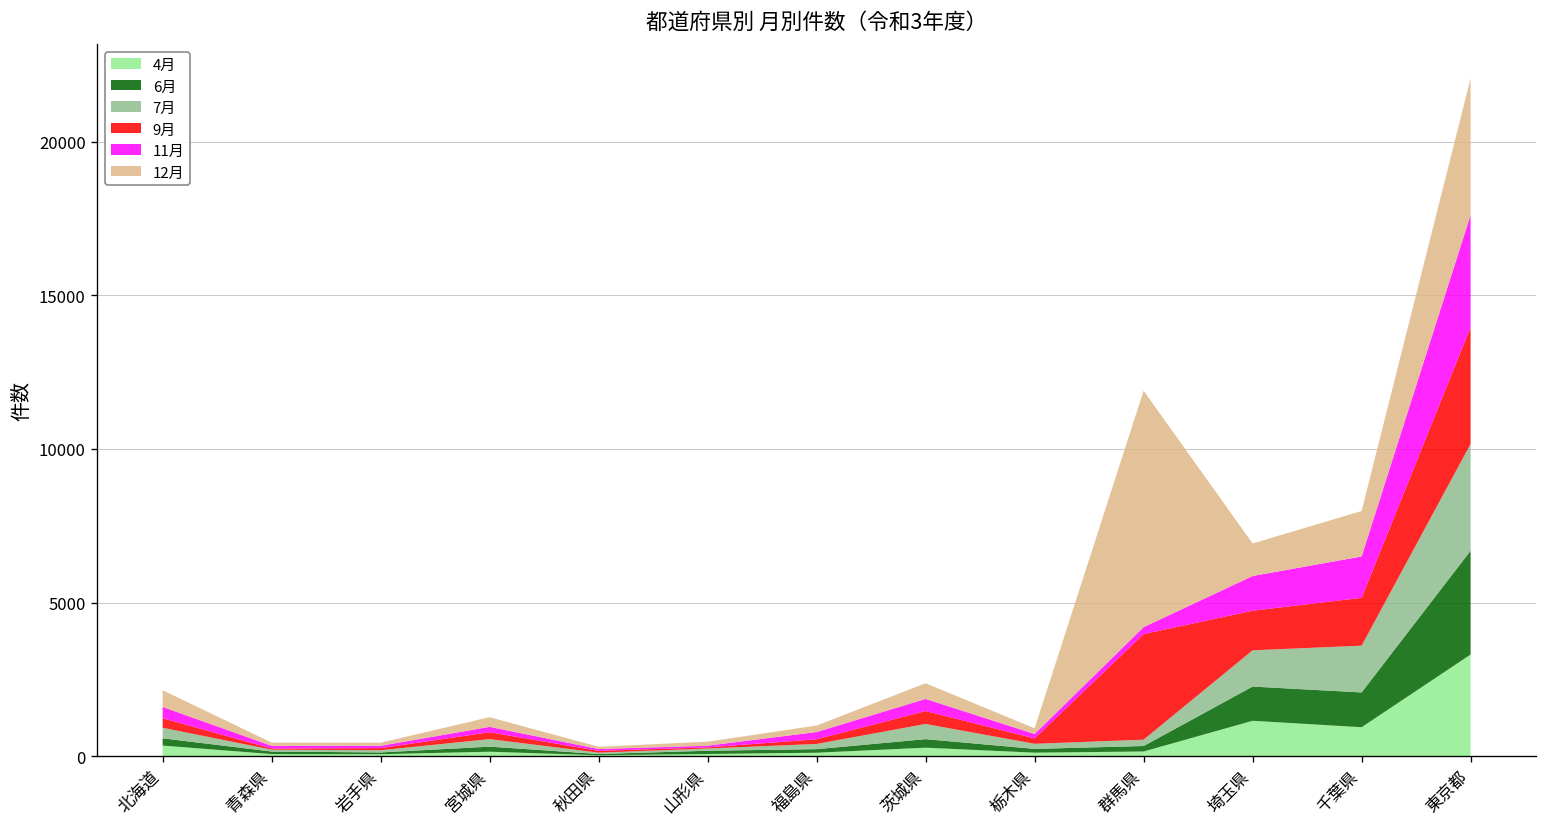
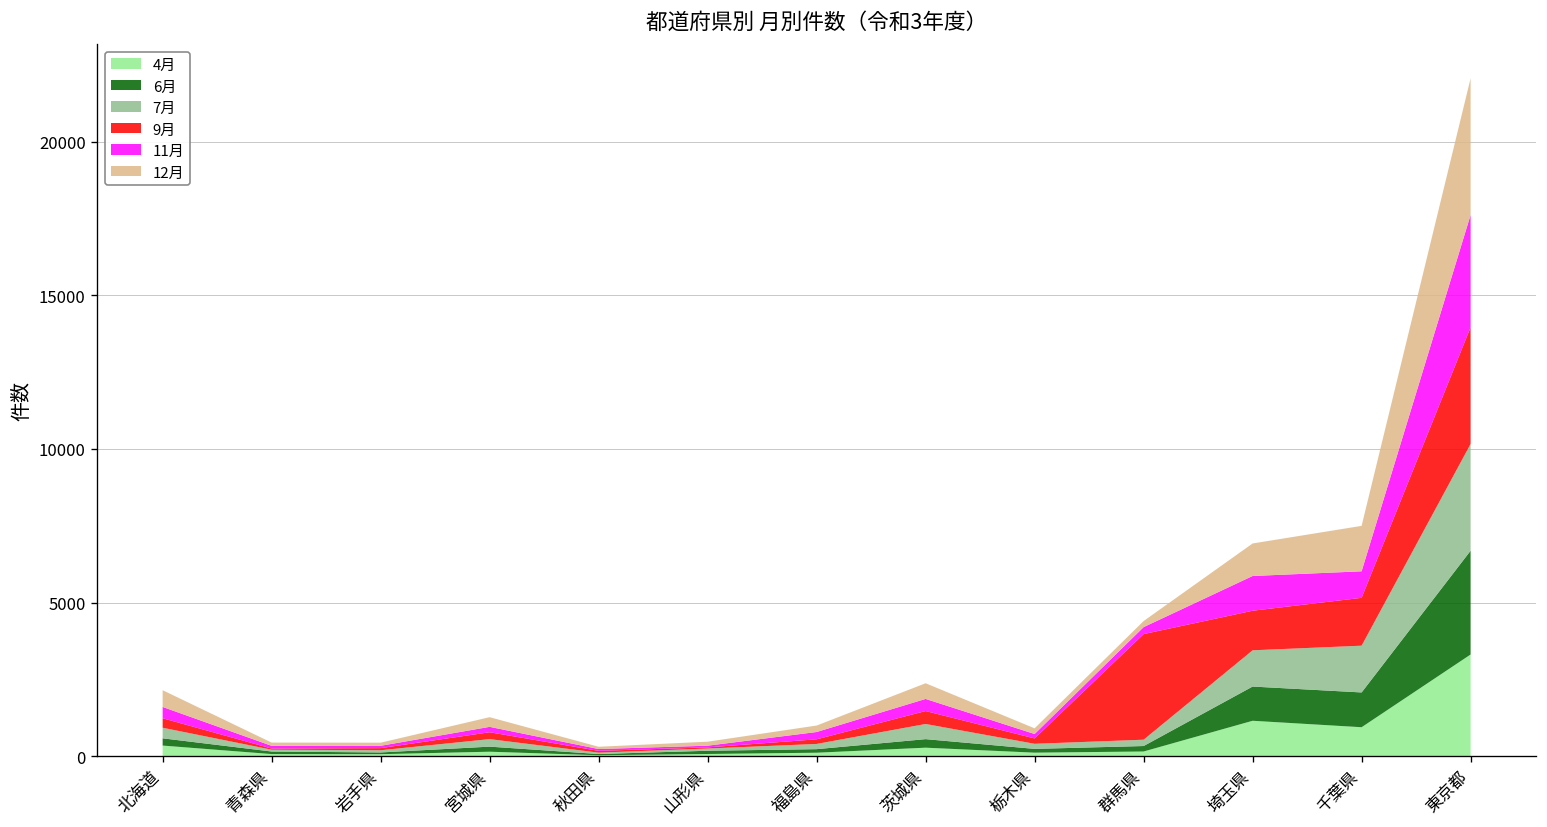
  {
    "6月": {
      "北海道": 200,
      "宮城県": 200,
      "福島県": 100,
      "茨城県": 300,
      "栃木県": 100,
      "群馬県": 200,
      "埼玉県": 1100,
      "千葉県": 1100,
      "東京都": 3400
    },
    "9月": {
      "北海道": 300,
      "宮城県": 200,
      "福島県": 200,
      "茨城県": 400,
      "栃木県": 200,
      "群馬県": 3400,
      "埼玉県": 1300,
      "千葉県": 1600,
      "東京都": 3800
    },
    "11月": {
      "北海道": 400,
      "宮城県": 200,
      "福島県": 200,
      "茨城県": 400,
      "栃木県": 100,
      "群馬県": 200,
      "埼玉県": 1100,
-     "千葉県": 1300,
+     "千葉県": 900,
      "東京都": 3700
    },
    "12月": {
      "北海道": 500,
      "青森県": 100,
      "岩手県": 100,
      "宮城県": 300,
      "山形県": 100,
      "福島県": 200,
      "茨城県": 500,
      "栃木県": 200,
-     "群馬県": 7700,
+     "群馬県": 200,
      "埼玉県": 1100,
      "千葉県": 1500,
      "東京都": 4400
    }
  }
